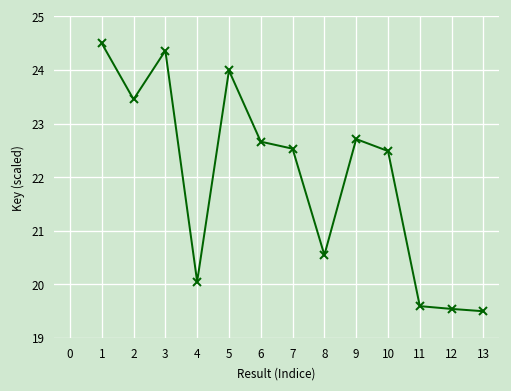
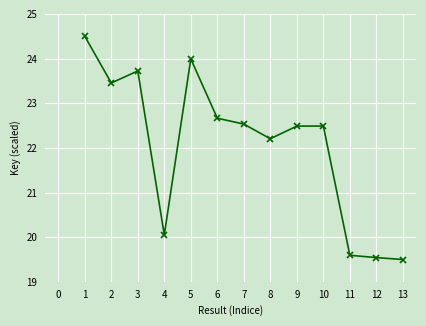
  {
    "1": 24.5,
    "2": 23.5,
-   "3": 24.4,
+   "3": 23.7,
    "4": 20.1,
    "5": 24.0,
    "6": 22.7,
    "7": 22.5,
-   "8": 20.5,
-   "9": 22.7,
+   "8": 22.2,
+   "9": 22.5,
    "10": 22.5,
    "11": 19.6,
    "12": 19.5,
    "13": 19.5
  }
